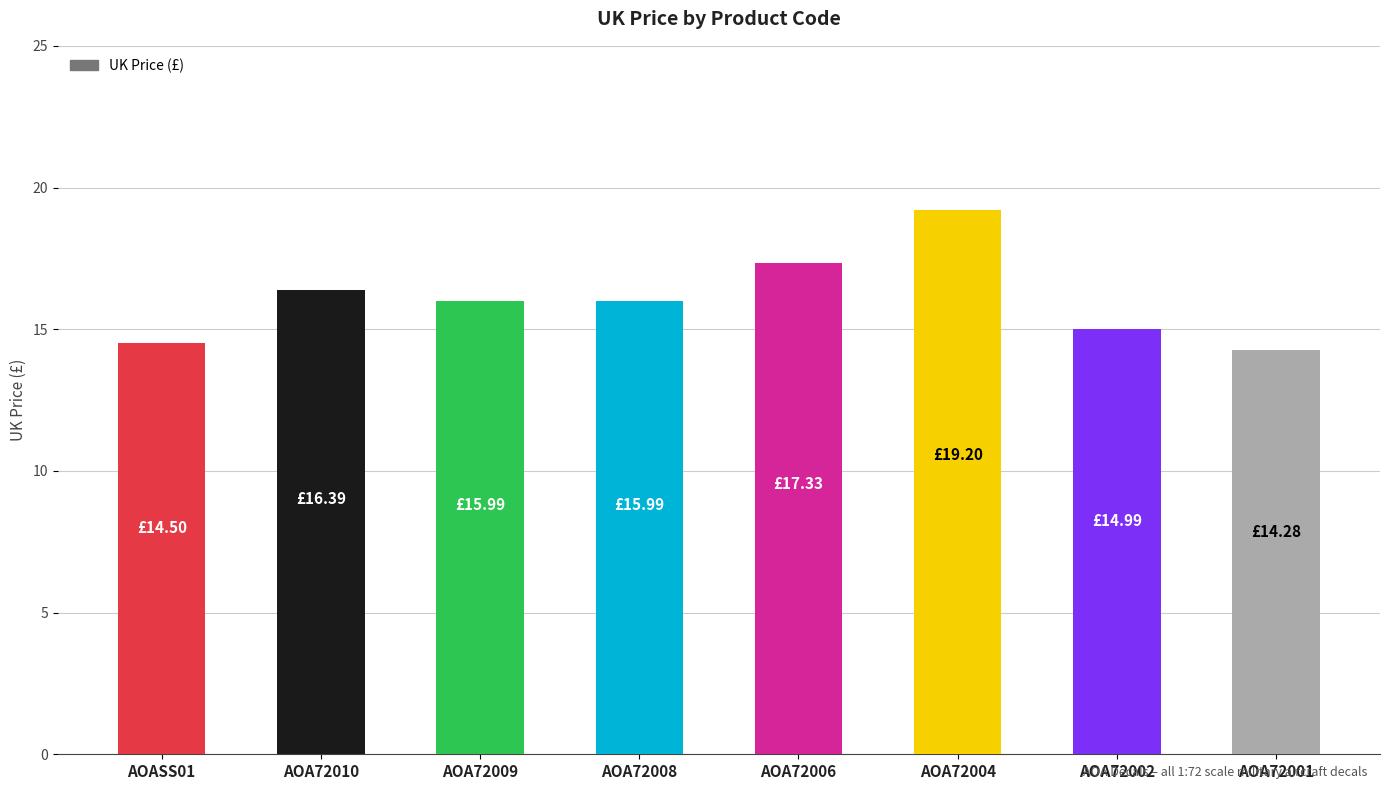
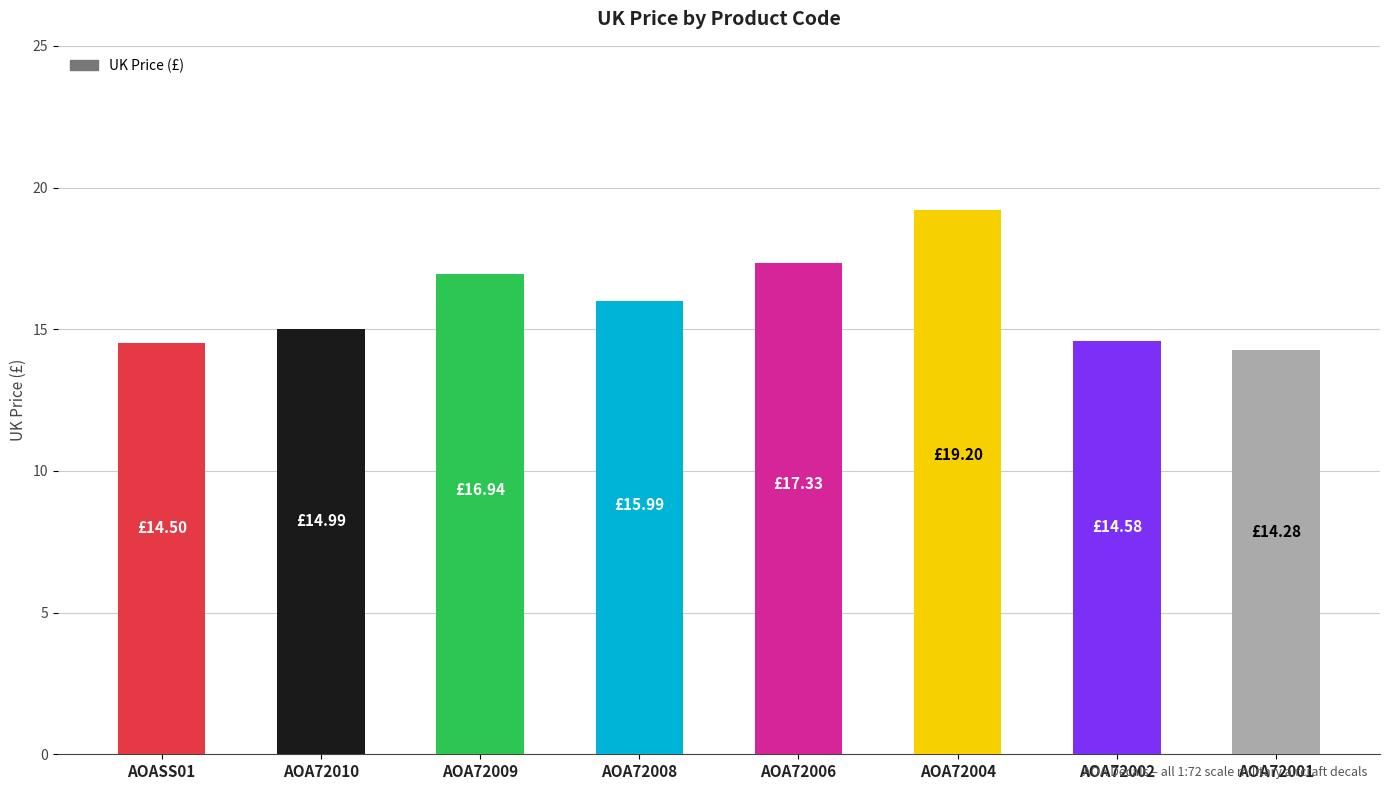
  {
    "AOASS01": "£14.50",
-   "AOA72010": "£16.39",
-   "AOA72009": "£15.99",
+   "AOA72010": "£14.99",
+   "AOA72009": "£16.94",
    "AOA72008": "£15.99",
    "AOA72006": "£17.33",
    "AOA72004": "£19.20",
-   "AOA72002": "£14.99",
+   "AOA72002": "£14.58",
    "AOA72001": "£14.28"
  }
